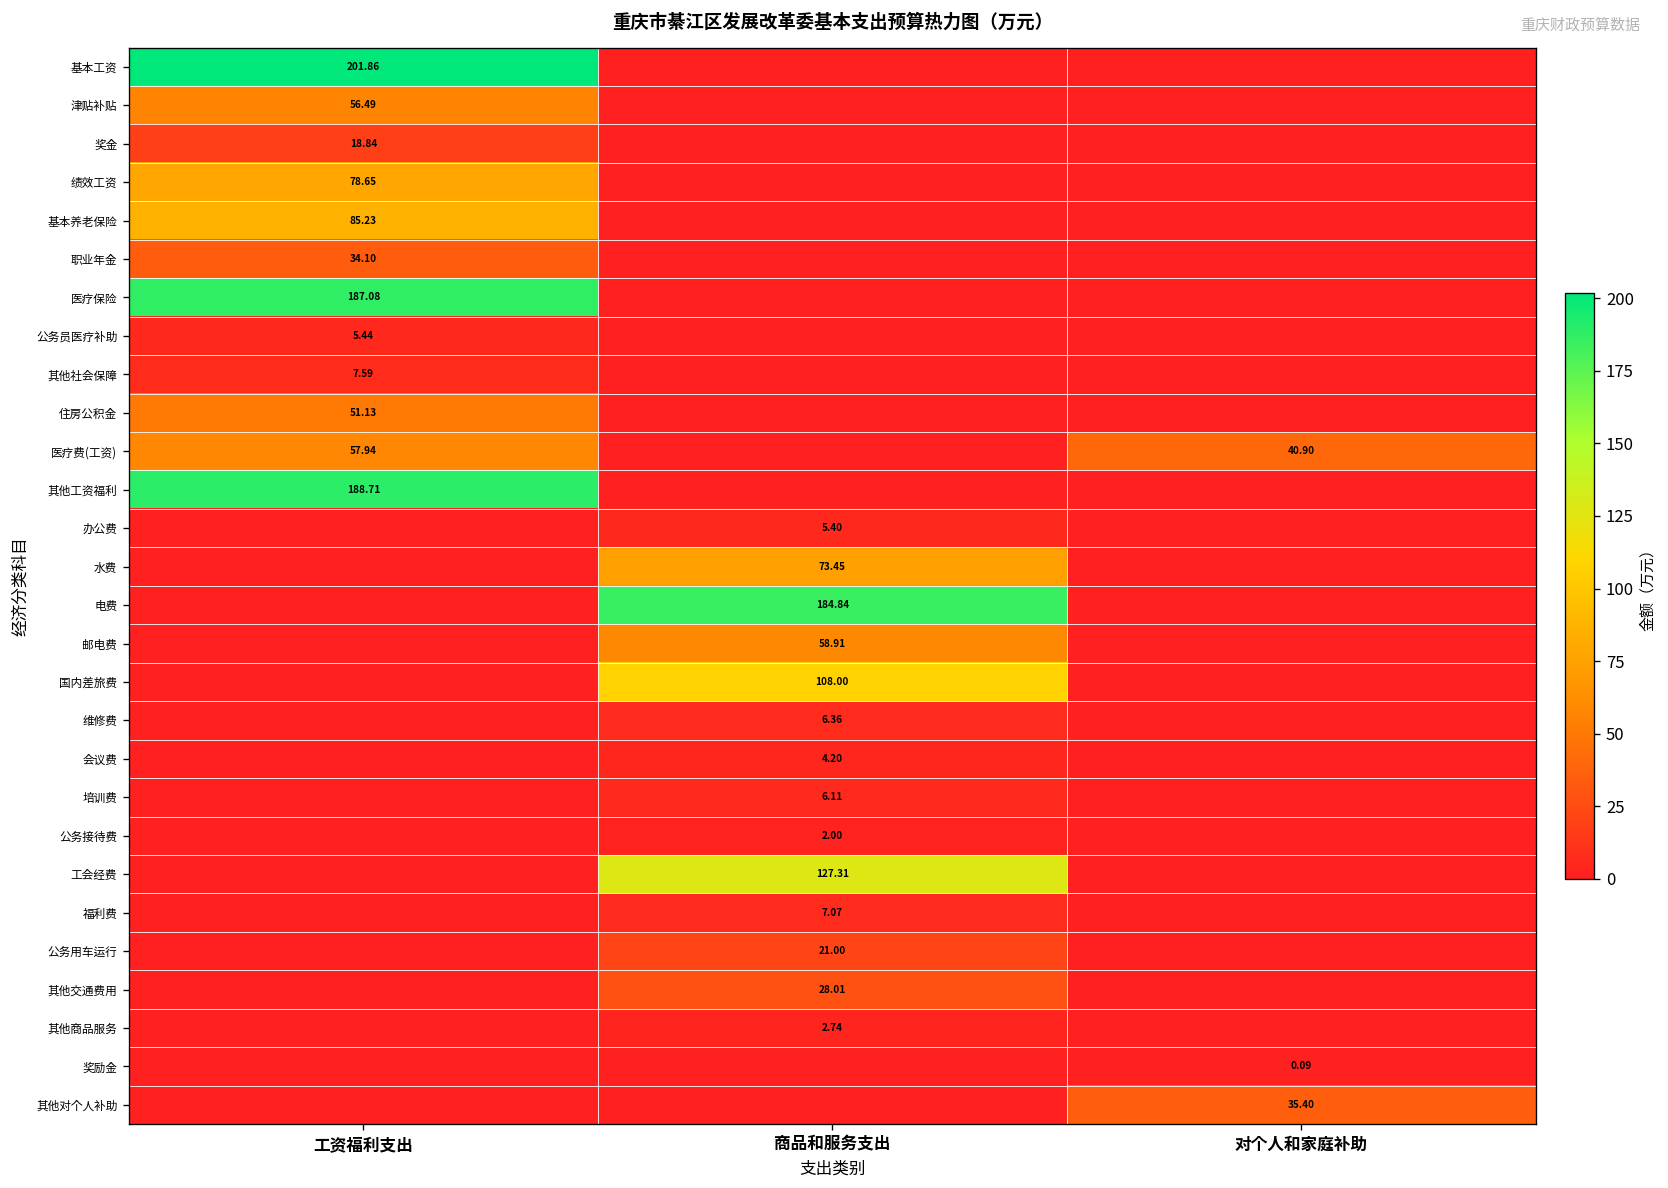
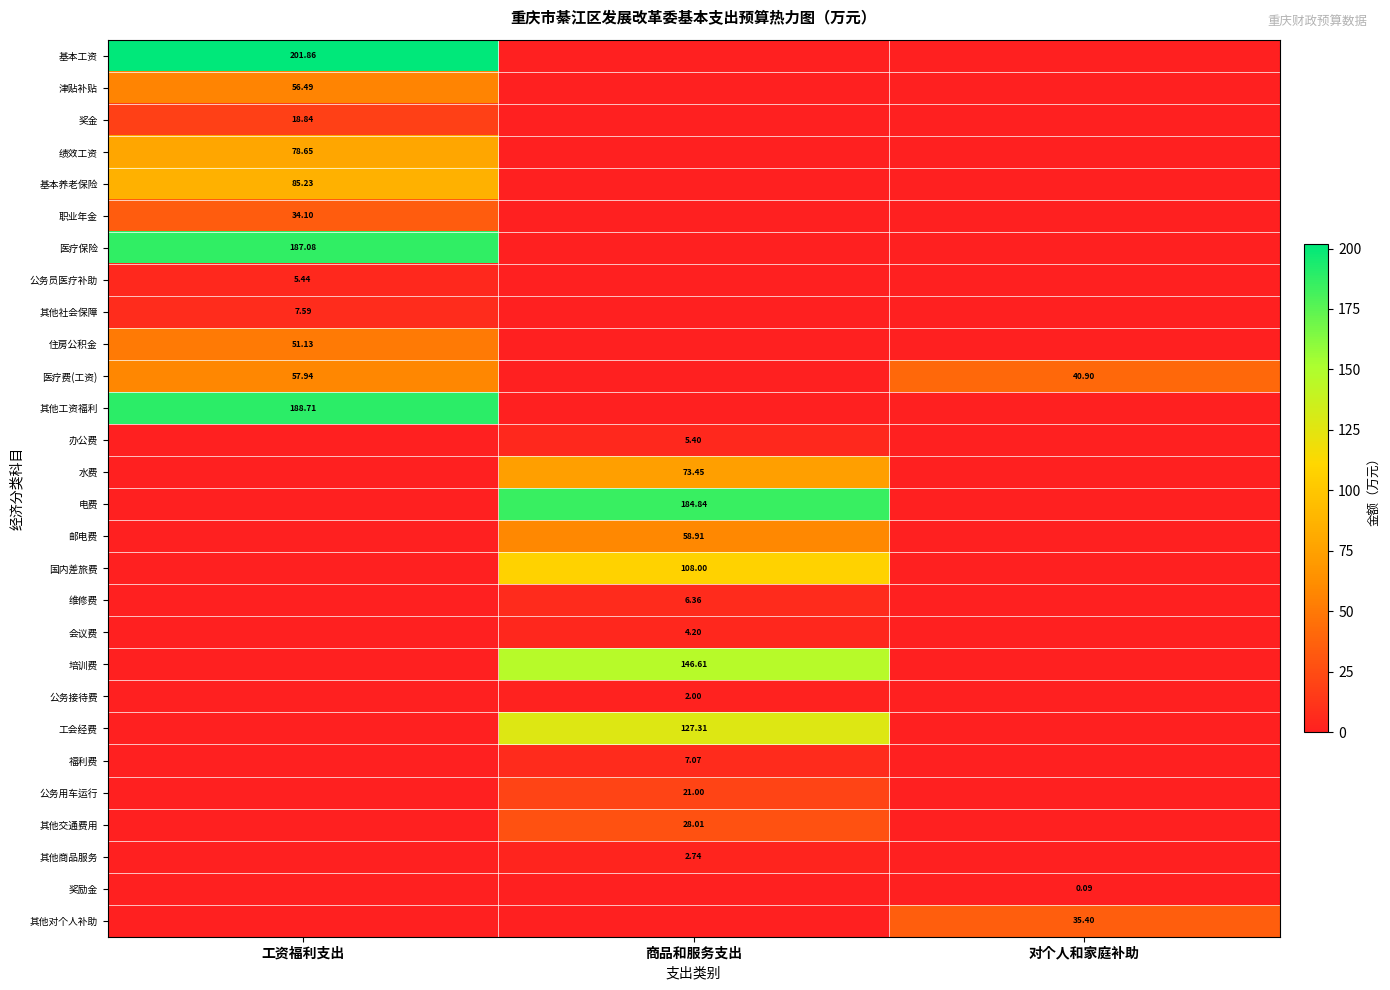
  {
    "基本工资": {
      "工资福利支出": 201.86
    },
    "津贴补贴": {
      "工资福利支出": 56.49
    },
    "奖金": {
      "工资福利支出": 18.84
    },
    "绩效工资": {
      "工资福利支出": 78.65
    },
    "基本养老保险": {
      "工资福利支出": 85.23
    },
    "职业年金": {
      "工资福利支出": 34.10
    },
    "医疗保险": {
      "工资福利支出": 187.08
    },
    "公务员医疗补助": {
      "工资福利支出": 5.44
    },
    "其他社会保障": {
      "工资福利支出": 7.59
    },
    "住房公积金": {
      "工资福利支出": 51.13
    },
    "医疗费(工资)": {
      "工资福利支出": 57.94,
      "对个人和家庭补助": 40.90
    },
    "其他工资福利": {
      "工资福利支出": 188.71
    },
    "办公费": {
      "商品和服务支出": 5.40
    },
    "水费": {
      "商品和服务支出": 73.45
    },
    "电费": {
      "商品和服务支出": 184.84
    },
    "邮电费": {
      "商品和服务支出": 58.91
    },
    "国内差旅费": {
      "商品和服务支出": 108.00
    },
    "维修费": {
      "商品和服务支出": 6.36
    },
    "会议费": {
      "商品和服务支出": 4.20
    },
    "培训费": {
-     "商品和服务支出": 6.11
+     "商品和服务支出": 146.61
    },
    "公务接待费": {
      "商品和服务支出": 2.00
    },
    "工会经费": {
      "商品和服务支出": 127.31
    },
    "福利费": {
      "商品和服务支出": 7.07
    },
    "公务用车运行": {
      "商品和服务支出": 21.00
    },
    "其他交通费用": {
      "商品和服务支出": 28.01
    },
    "其他商品服务": {
      "商品和服务支出": 2.74
    },
    "奖励金": {
      "对个人和家庭补助": 0.09
    },
    "其他对个人补助": {
      "对个人和家庭补助": 35.40
    }
  }
